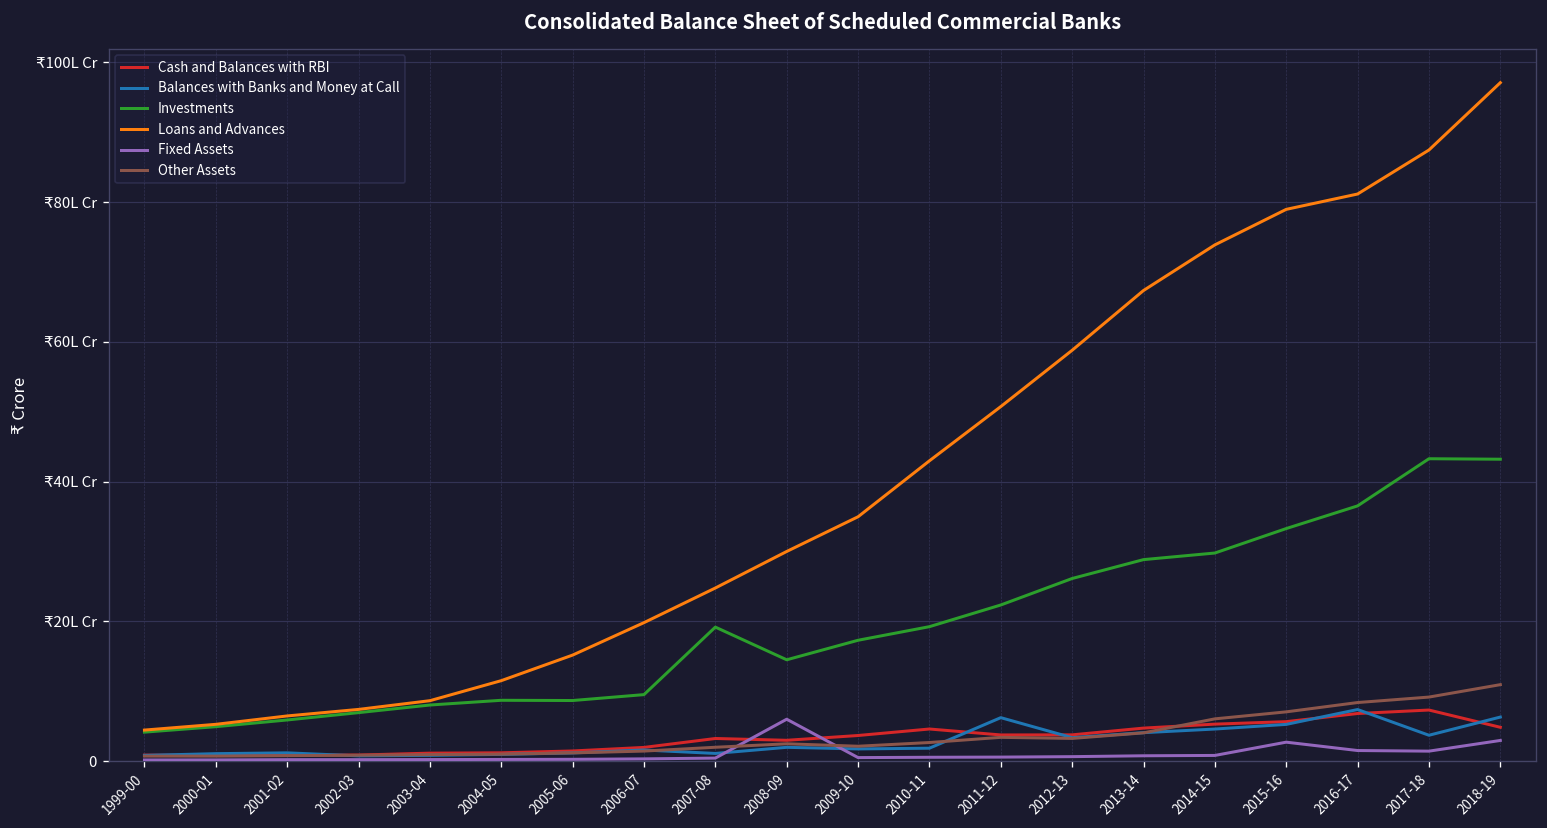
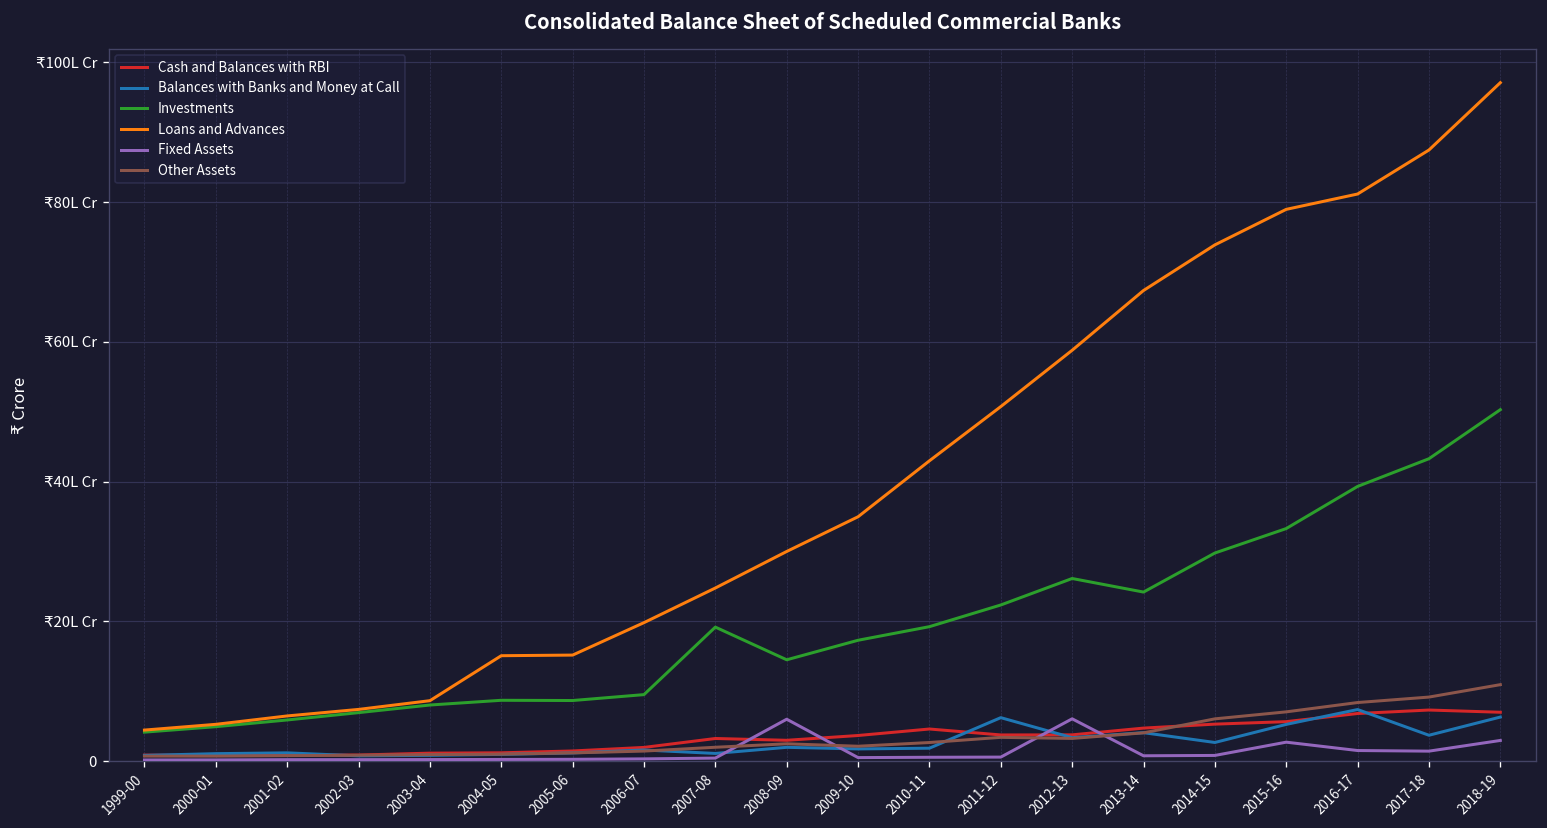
  {
    "Cash and Balances with RBI": {
      "2007-08": "₹3L Cr",
      "2008-09": "₹3L Cr",
      "2009-10": "₹4L Cr",
      "2010-11": "₹5L Cr",
      "2013-14": "₹5L Cr",
      "2014-15": "₹5L Cr",
      "2016-17": "₹7L Cr",
      "2017-18": "₹7L Cr",
-     "2018-19": "₹5L Cr"
+     "2018-19": "₹7L Cr"
    },
    "Balances with Banks and Money at Call": {
      "2007-08": "₹1L Cr",
      "2008-09": "₹2L Cr",
      "2010-11": "₹2L Cr",
      "2011-12": "₹6L Cr",
-     "2014-15": "₹5L Cr",
+     "2014-15": "₹3L Cr",
      "2016-17": "₹7L Cr",
      "2017-18": "₹4L Cr",
      "2018-19": "₹6L Cr"
    },
    "Investments": {
      "2001-02": "₹6L Cr",
      "2002-03": "₹7L Cr",
      "2003-04": "₹8L Cr",
      "2004-05": "₹9L Cr",
      "2005-06": "₹9L Cr",
      "2006-07": "₹10L Cr",
      "2007-08": "₹19L Cr",
      "2008-09": "₹14L Cr",
      "2009-10": "₹17L Cr",
      "2010-11": "₹19L Cr",
      "2011-12": "₹22L Cr",
      "2012-13": "₹26L Cr",
-     "2013-14": "₹29L Cr",
+     "2013-14": "₹24L Cr",
      "2014-15": "₹30L Cr",
      "2015-16": "₹33L Cr",
-     "2016-17": "₹37L Cr",
+     "2016-17": "₹39L Cr",
      "2017-18": "₹43L Cr",
-     "2018-19": "₹43L Cr"
+     "2018-19": "₹50L Cr"
    },
    "Loans and Advances": {
      "2001-02": "₹6L Cr",
      "2002-03": "₹7L Cr",
      "2003-04": "₹9L Cr",
-     "2004-05": "₹12L Cr",
+     "2004-05": "₹15L Cr",
      "2005-06": "₹15L Cr",
      "2006-07": "₹20L Cr",
      "2007-08": "₹25L Cr",
      "2008-09": "₹30L Cr",
      "2009-10": "₹35L Cr",
      "2010-11": "₹43L Cr",
      "2011-12": "₹51L Cr",
      "2012-13": "₹59L Cr",
      "2013-14": "₹67L Cr",
      "2014-15": "₹74L Cr",
      "2015-16": "₹79L Cr",
      "2016-17": "₹81L Cr",
      "2017-18": "₹87L Cr",
      "2018-19": "₹97L Cr"
    },
    "Fixed Assets": {
      "1999-00": "₹0L Cr",
      "2000-01": "₹0L Cr",
      "2001-02": "₹0L Cr",
      "2002-03": "₹0L Cr",
      "2003-04": "₹0L Cr",
      "2004-05": "₹0L Cr",
      "2005-06": "₹0L Cr",
      "2006-07": "₹0L Cr",
      "2007-08": "₹0L Cr",
      "2008-09": "₹6L Cr",
      "2009-10": "₹0L Cr",
      "2010-11": "₹1L Cr",
      "2011-12": "₹1L Cr",
-     "2012-13": "₹1L Cr",
+     "2012-13": "₹6L Cr",
      "2013-14": "₹1L Cr",
      "2014-15": "₹1L Cr",
      "2015-16": "₹3L Cr",
      "2016-17": "₹2L Cr",
      "2017-18": "₹1L Cr",
      "2018-19": "₹3L Cr"
    },
    "Other Assets": {
      "2007-08": "₹2L Cr",
      "2008-09": "₹2L Cr",
      "2010-11": "₹3L Cr",
      "2014-15": "₹6L Cr",
      "2015-16": "₹7L Cr",
      "2016-17": "₹8L Cr",
      "2017-18": "₹9L Cr",
      "2018-19": "₹11L Cr"
    }
  }
